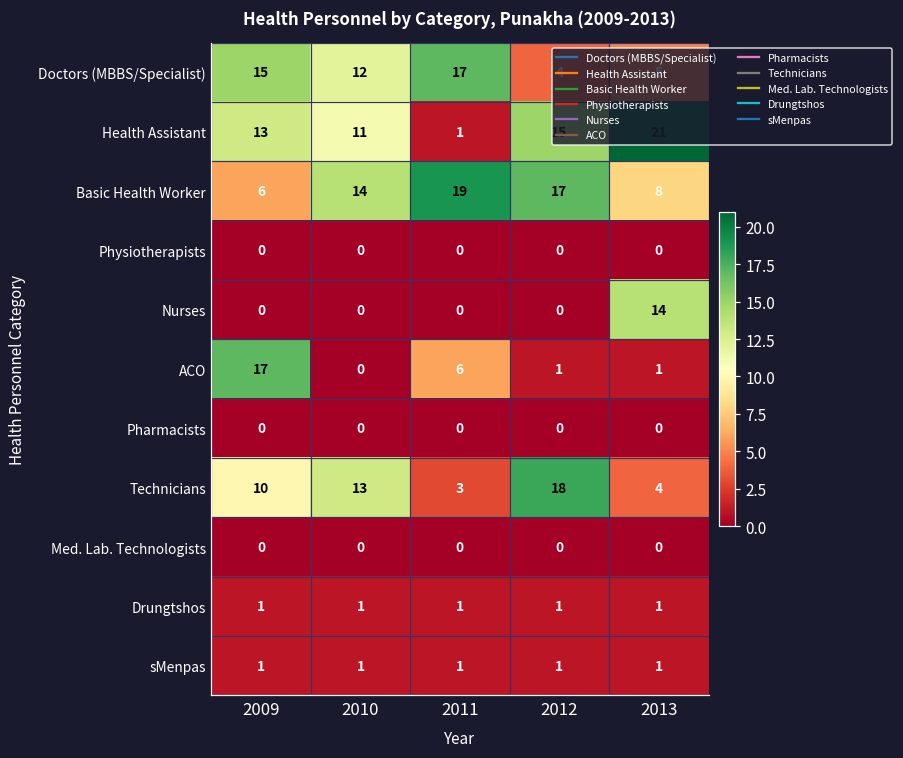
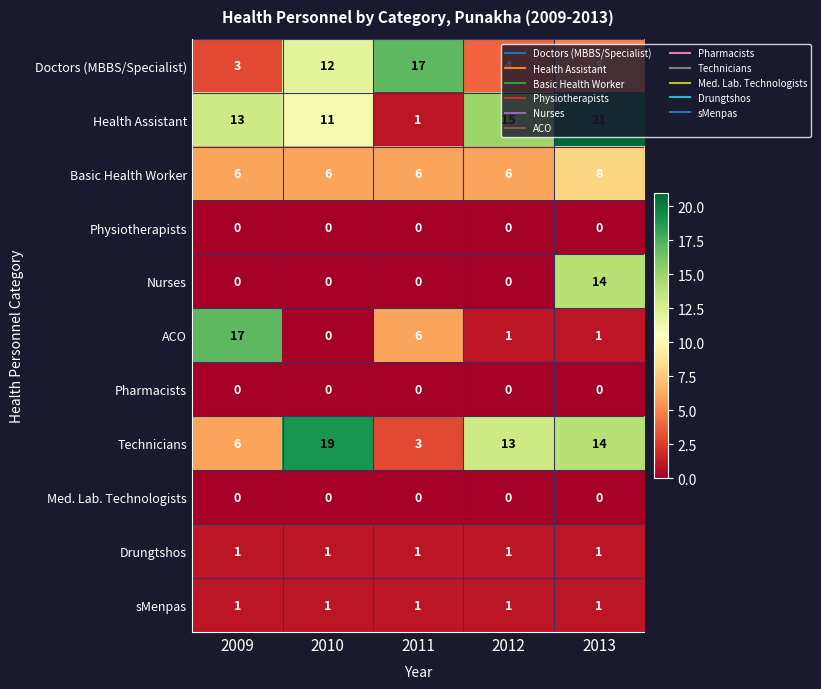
  {
    "Doctors (MBBS/Specialist)": {
-     "2009": 15,
+     "2009": 3,
      "2010": 12,
      "2011": 17
    },
    "Health Assistant": {
      "2009": 13,
      "2010": 11,
      "2011": 1
    },
    "Basic Health Worker": {
      "2009": 6,
-     "2010": 14,
-     "2011": 19,
-     "2012": 17,
+     "2010": 6,
+     "2011": 6,
+     "2012": 6,
      "2013": 8
    },
    "Physiotherapists": {
      "2009": 0,
      "2010": 0,
      "2011": 0,
      "2012": 0,
      "2013": 0
    },
    "Nurses": {
      "2009": 0,
      "2010": 0,
      "2011": 0,
      "2012": 0,
      "2013": 14
    },
    "ACO": {
      "2009": 17,
      "2010": 0,
      "2011": 6,
      "2012": 1,
      "2013": 1
    },
    "Pharmacists": {
      "2009": 0,
      "2010": 0,
      "2011": 0,
      "2012": 0,
      "2013": 0
    },
    "Technicians": {
-     "2009": 10,
-     "2010": 13,
+     "2009": 6,
+     "2010": 19,
      "2011": 3,
-     "2012": 18,
-     "2013": 4
+     "2012": 13,
+     "2013": 14
    },
    "Med. Lab. Technologists": {
      "2009": 0,
      "2010": 0,
      "2011": 0,
      "2012": 0,
      "2013": 0
    },
    "Drungtshos": {
      "2009": 1,
      "2010": 1,
      "2011": 1,
      "2012": 1,
      "2013": 1
    },
    "sMenpas": {
      "2009": 1,
      "2010": 1,
      "2011": 1,
      "2012": 1,
      "2013": 1
    }
  }
